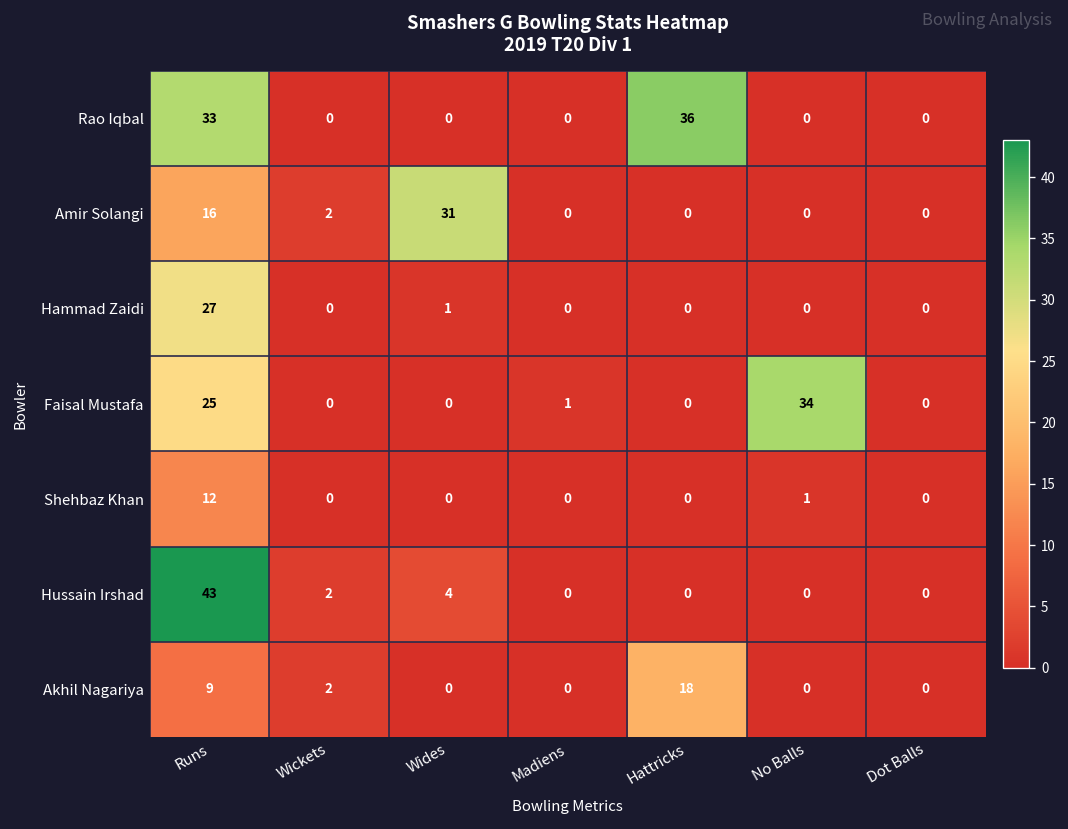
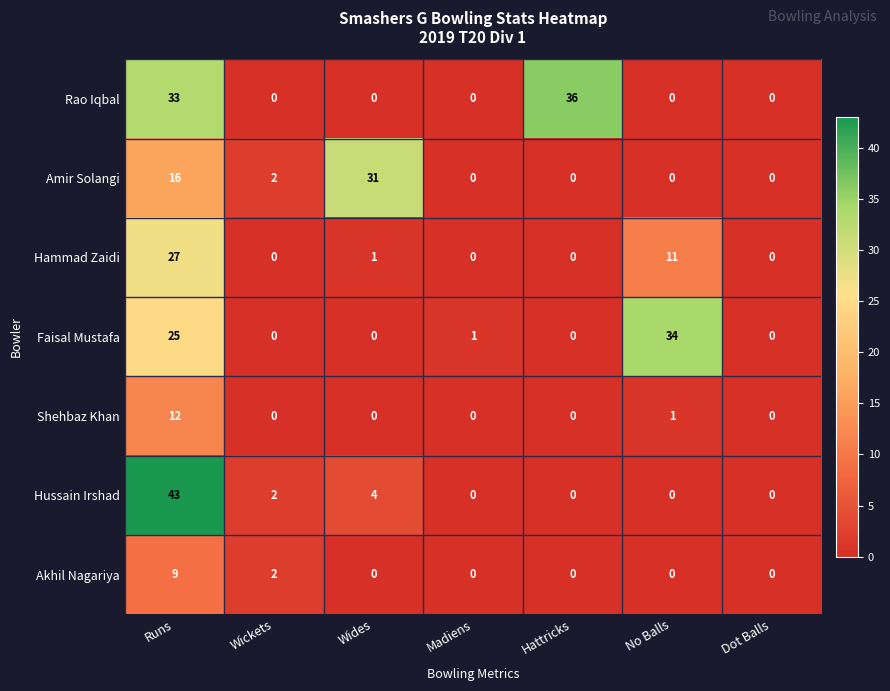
  {
    "Rao Iqbal": {
      "Runs": 33,
      "Wickets": 0,
      "Wides": 0,
      "Madiens": 0,
      "Hattricks": 36,
      "No Balls": 0,
      "Dot Balls": 0
    },
    "Amir Solangi": {
      "Runs": 16,
      "Wickets": 2,
      "Wides": 31,
      "Madiens": 0,
      "Hattricks": 0,
      "No Balls": 0,
      "Dot Balls": 0
    },
    "Hammad Zaidi": {
      "Runs": 27,
      "Wickets": 0,
      "Wides": 1,
      "Madiens": 0,
      "Hattricks": 0,
-     "No Balls": 0,
+     "No Balls": 11,
      "Dot Balls": 0
    },
    "Faisal Mustafa": {
      "Runs": 25,
      "Wickets": 0,
      "Wides": 0,
      "Madiens": 1,
      "Hattricks": 0,
      "No Balls": 34,
      "Dot Balls": 0
    },
    "Shehbaz Khan": {
      "Runs": 12,
      "Wickets": 0,
      "Wides": 0,
      "Madiens": 0,
      "Hattricks": 0,
      "No Balls": 1,
      "Dot Balls": 0
    },
    "Hussain Irshad": {
      "Runs": 43,
      "Wickets": 2,
      "Wides": 4,
      "Madiens": 0,
      "Hattricks": 0,
      "No Balls": 0,
      "Dot Balls": 0
    },
    "Akhil Nagariya": {
      "Runs": 9,
      "Wickets": 2,
      "Wides": 0,
      "Madiens": 0,
-     "Hattricks": 18,
+     "Hattricks": 0,
      "No Balls": 0,
      "Dot Balls": 0
    }
  }
